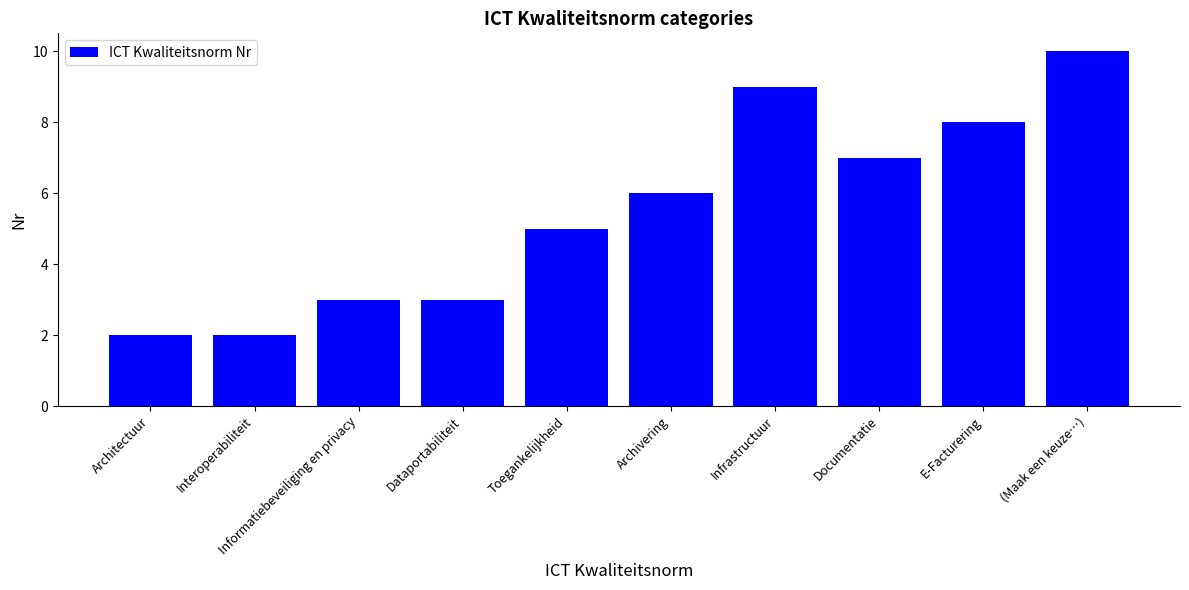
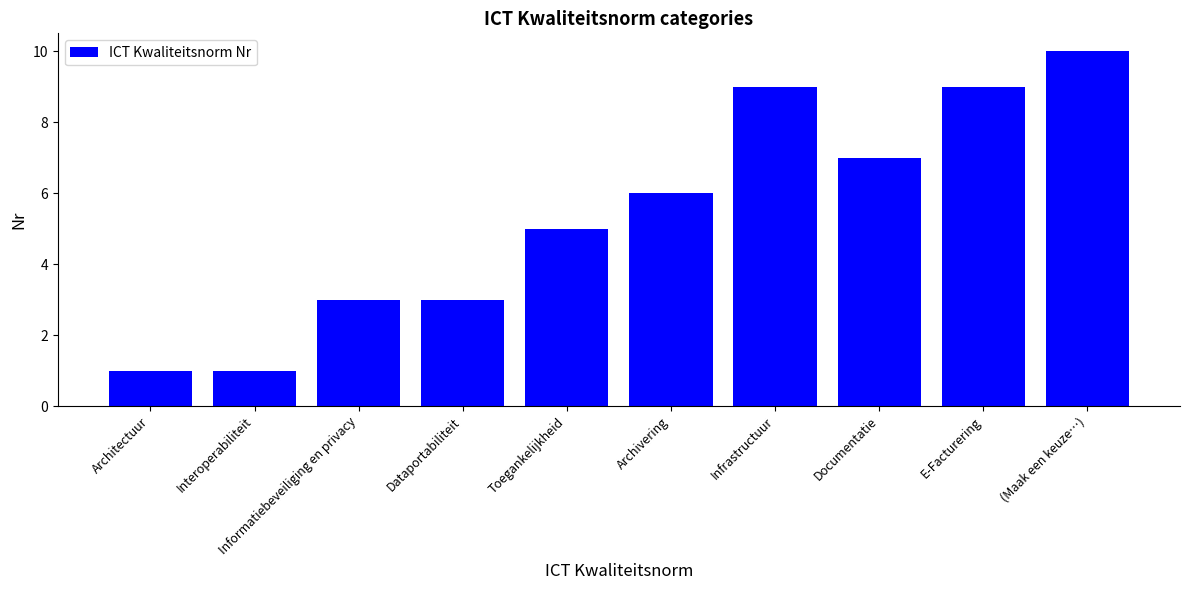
  {
-   "Architectuur": 2,
-   "Interoperabiliteit": 2,
+   "Architectuur": 1,
+   "Interoperabiliteit": 1,
    "Informatiebeveiliging en privacy": 3,
    "Dataportabiliteit": 3,
    "Toegankelijkheid": 5,
    "Archivering": 6,
    "Infrastructuur": 9,
    "Documentatie": 7,
-   "E-Facturering": 8,
+   "E-Facturering": 9,
    "(Maak een keuze…)": 10
  }
